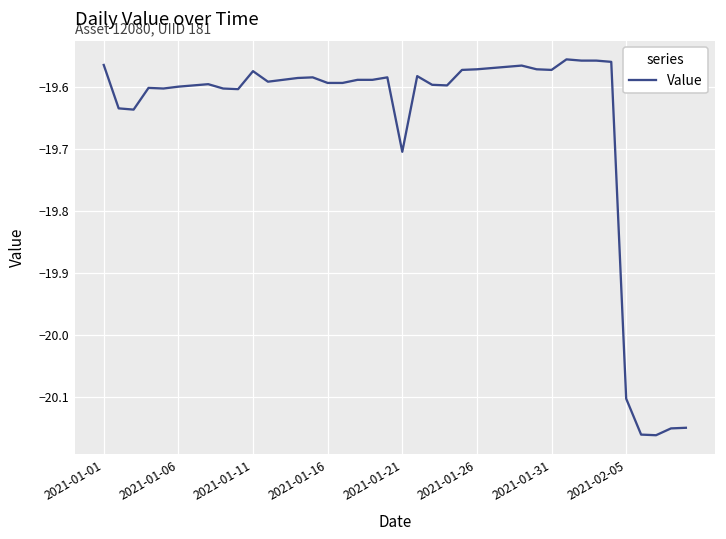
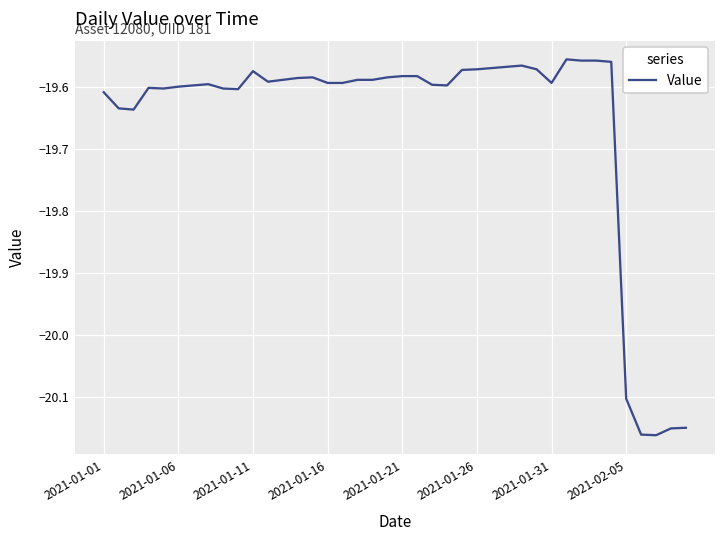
  {
-   "2021-01-01": -19.56,
+   "2021-01-01": -19.61,
    "2021-01-06": -19.60,
    "2021-01-11": -19.57,
    "2021-01-16": -19.59,
-   "2021-01-21": -19.70,
+   "2021-01-21": -19.58,
    "2021-01-26": -19.57,
-   "2021-01-31": -19.57,
+   "2021-01-31": -19.59,
    "2021-02-05": -20.10
  }
